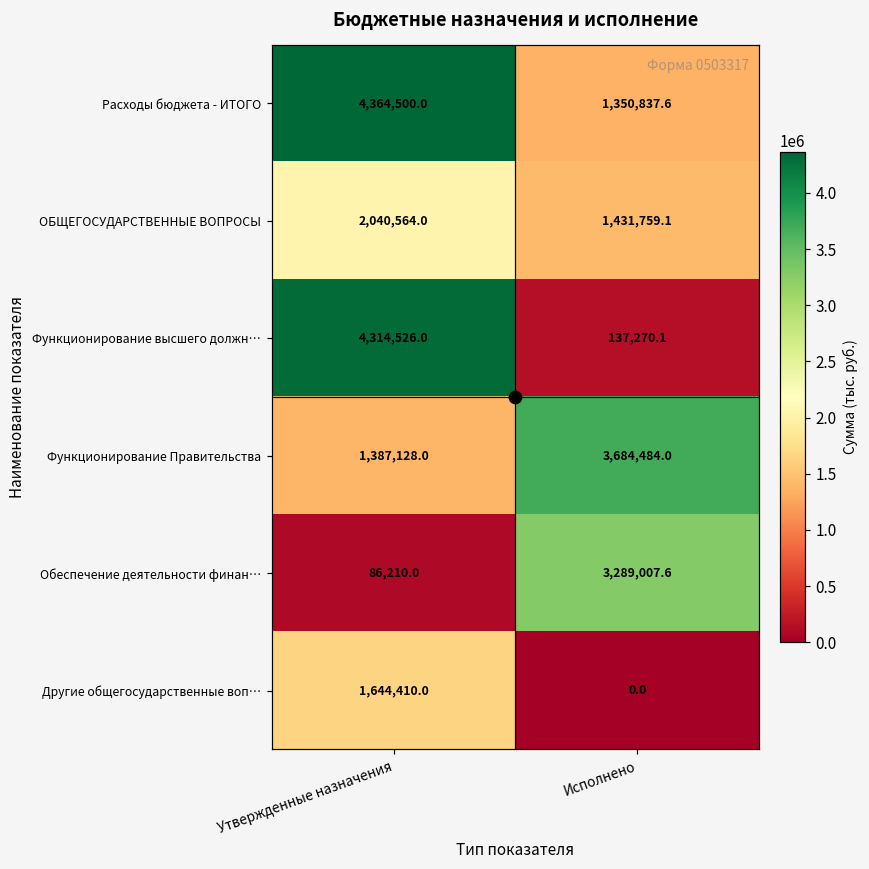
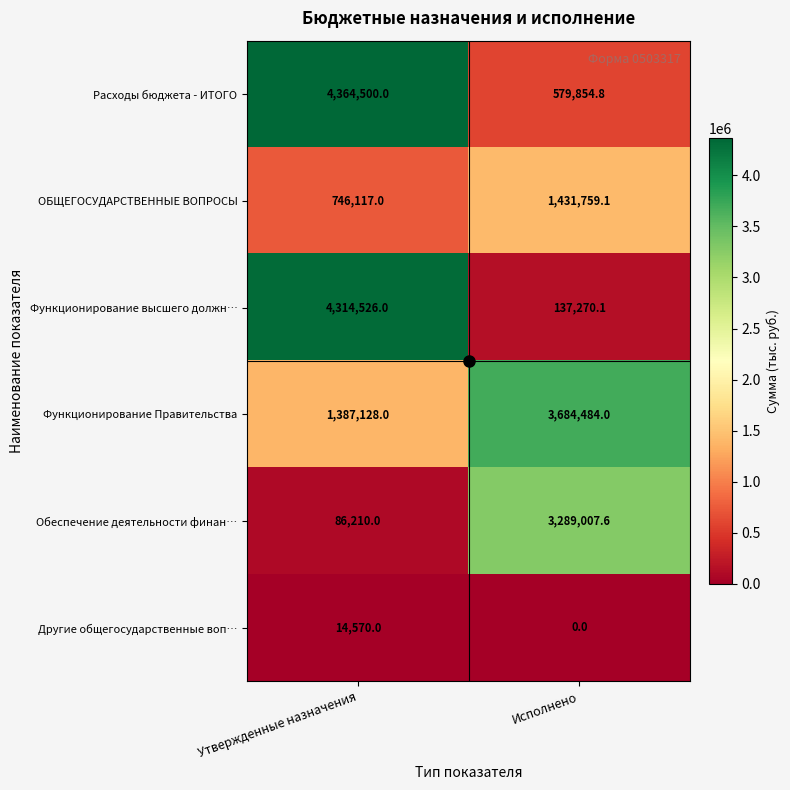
  {
    "Расходы бюджета - ИТОГО": {
      "Утвержденные назначения": "4,364,500.0",
-     "Исполнено": "1,350,837.6"
+     "Исполнено": "579,854.8"
    },
    "ОБЩЕГОСУДАРСТВЕННЫЕ ВОПРОСЫ": {
-     "Утвержденные назначения": "2,040,564.0",
+     "Утвержденные назначения": "746,117.0",
      "Исполнено": "1,431,759.1"
    },
    "Функционирование высшего должн…": {
      "Утвержденные назначения": "4,314,526.0",
      "Исполнено": "137,270.1"
    },
    "Функционирование Правительства": {
      "Утвержденные назначения": "1,387,128.0",
      "Исполнено": "3,684,484.0"
    },
    "Обеспечение деятельности финан…": {
      "Утвержденные назначения": "86,210.0",
      "Исполнено": "3,289,007.6"
    },
    "Другие общегосударственные воп…": {
-     "Утвержденные назначения": "1,644,410.0",
+     "Утвержденные назначения": "14,570.0",
      "Исполнено": "0.0"
    }
  }
